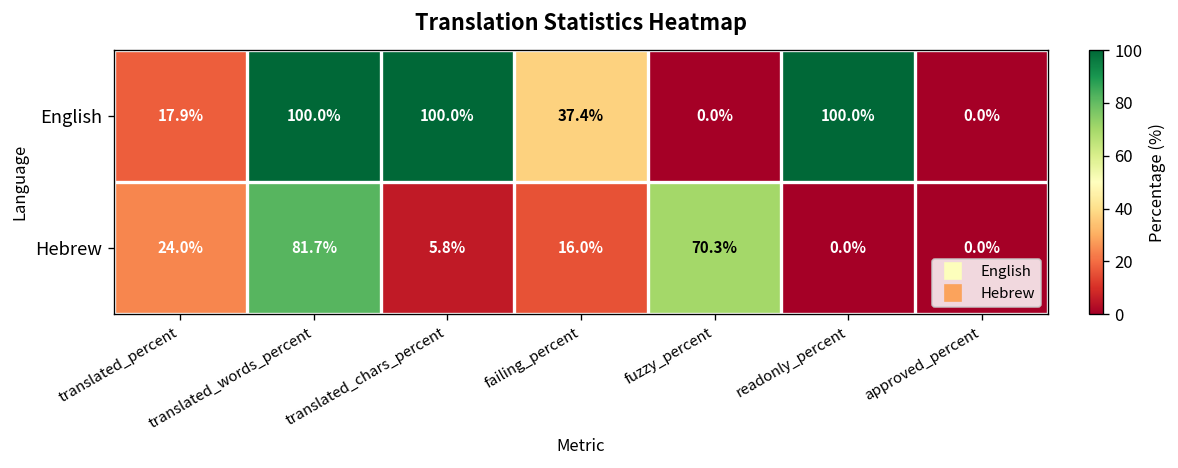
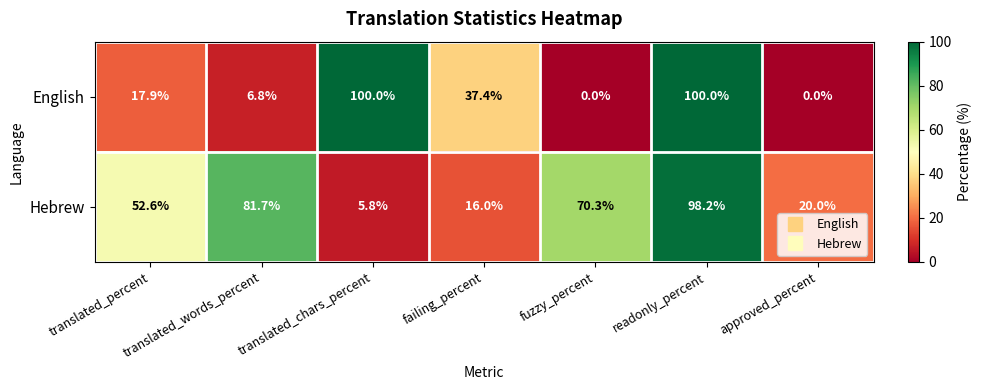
  {
    "English": {
      "translated_percent": "17.9%",
-     "translated_words_percent": "100.0%",
+     "translated_words_percent": "6.8%",
      "translated_chars_percent": "100.0%",
      "failing_percent": "37.4%",
      "fuzzy_percent": "0.0%",
      "readonly_percent": "100.0%",
      "approved_percent": "0.0%"
    },
    "Hebrew": {
-     "translated_percent": "24.0%",
+     "translated_percent": "52.6%",
      "translated_words_percent": "81.7%",
      "translated_chars_percent": "5.8%",
      "failing_percent": "16.0%",
      "fuzzy_percent": "70.3%",
-     "readonly_percent": "0.0%",
-     "approved_percent": "0.0%"
+     "readonly_percent": "98.2%",
+     "approved_percent": "20.0%"
    }
  }
